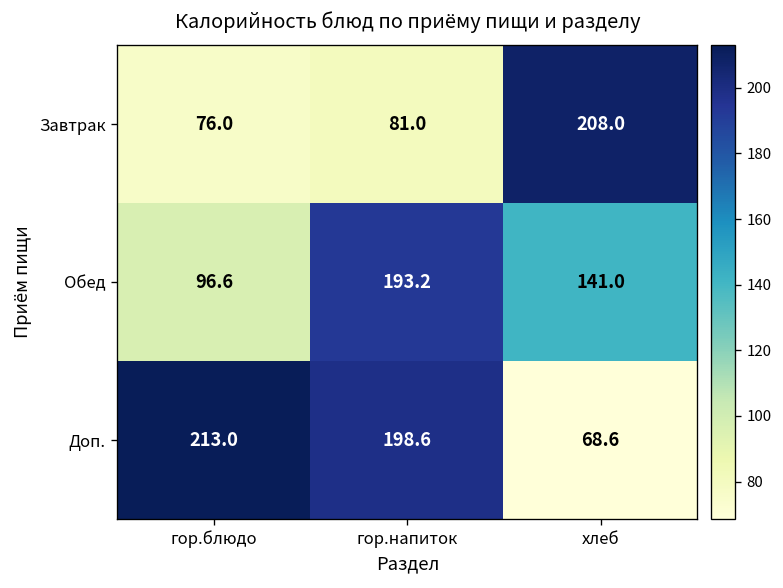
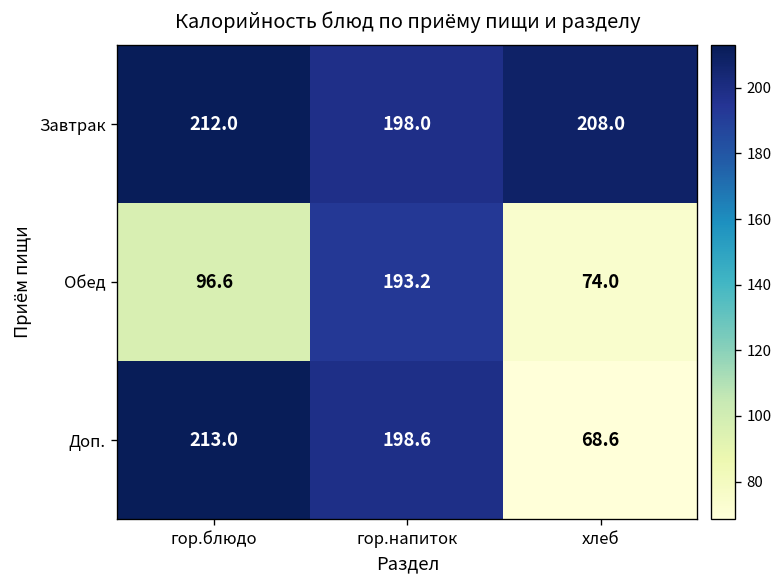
  {
    "Завтрак": {
-     "гор.блюдо": 76.0,
-     "гор.напиток": 81.0,
+     "гор.блюдо": 212.0,
+     "гор.напиток": 198.0,
      "хлеб": 208.0
    },
    "Обед": {
      "гор.блюдо": 96.6,
      "гор.напиток": 193.2,
-     "хлеб": 141.0
+     "хлеб": 74.0
    },
    "Доп.": {
      "гор.блюдо": 213.0,
      "гор.напиток": 198.6,
      "хлеб": 68.6
    }
  }
